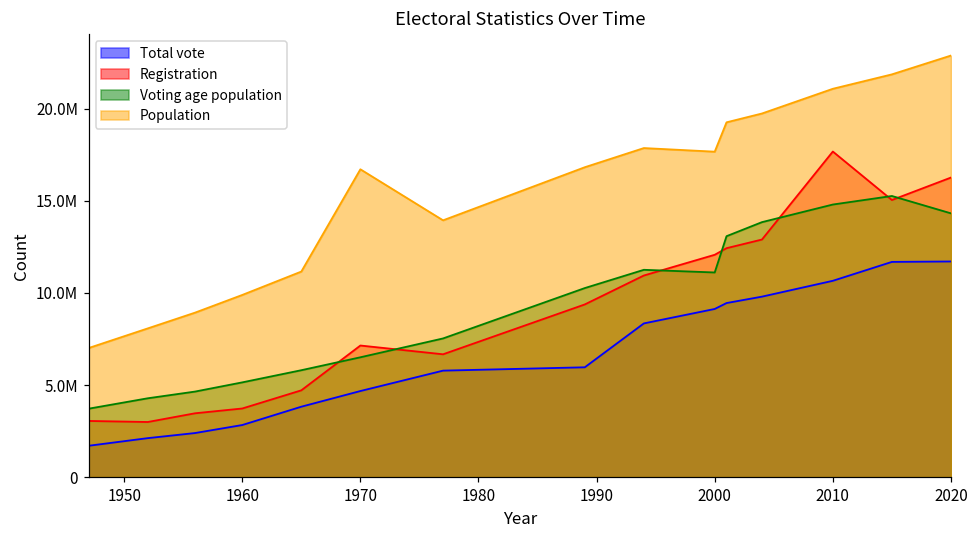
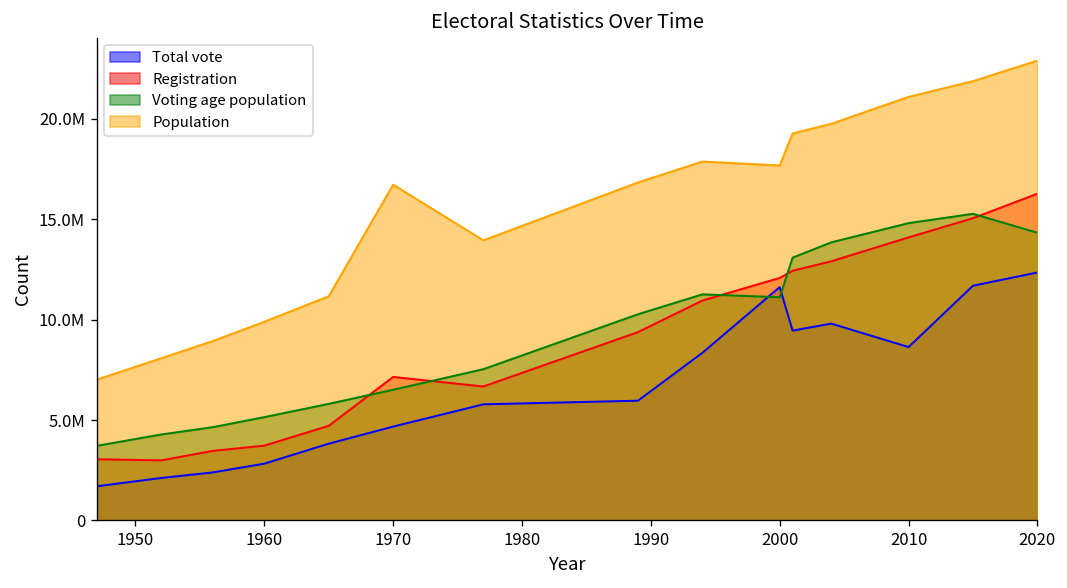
  {
    "Total vote": {
      "1960": 2800000,
      "1970": 4700000,
-     "2000": 9100000,
-     "2010": 10700000,
-     "2020": 11700000
+     "2000": 11600000,
+     "2010": 8600000,
+     "2020": 12300000
    },
    "Registration": {
      "1960": 3700000,
      "1970": 7100000,
      "2000": 12100000,
-     "2010": 17700000,
+     "2010": 14100000,
      "2020": 16300000
    },
    "Voting age population": {
      "1960": 5100000,
      "1970": 6500000,
      "2000": 11100000,
      "2010": 14800000,
      "2020": 14300000
    },
    "Population": {
      "1960": 9900000,
      "1970": 16700000,
      "2000": 17700000,
      "2010": 21100000,
      "2020": 22900000
    }
  }
